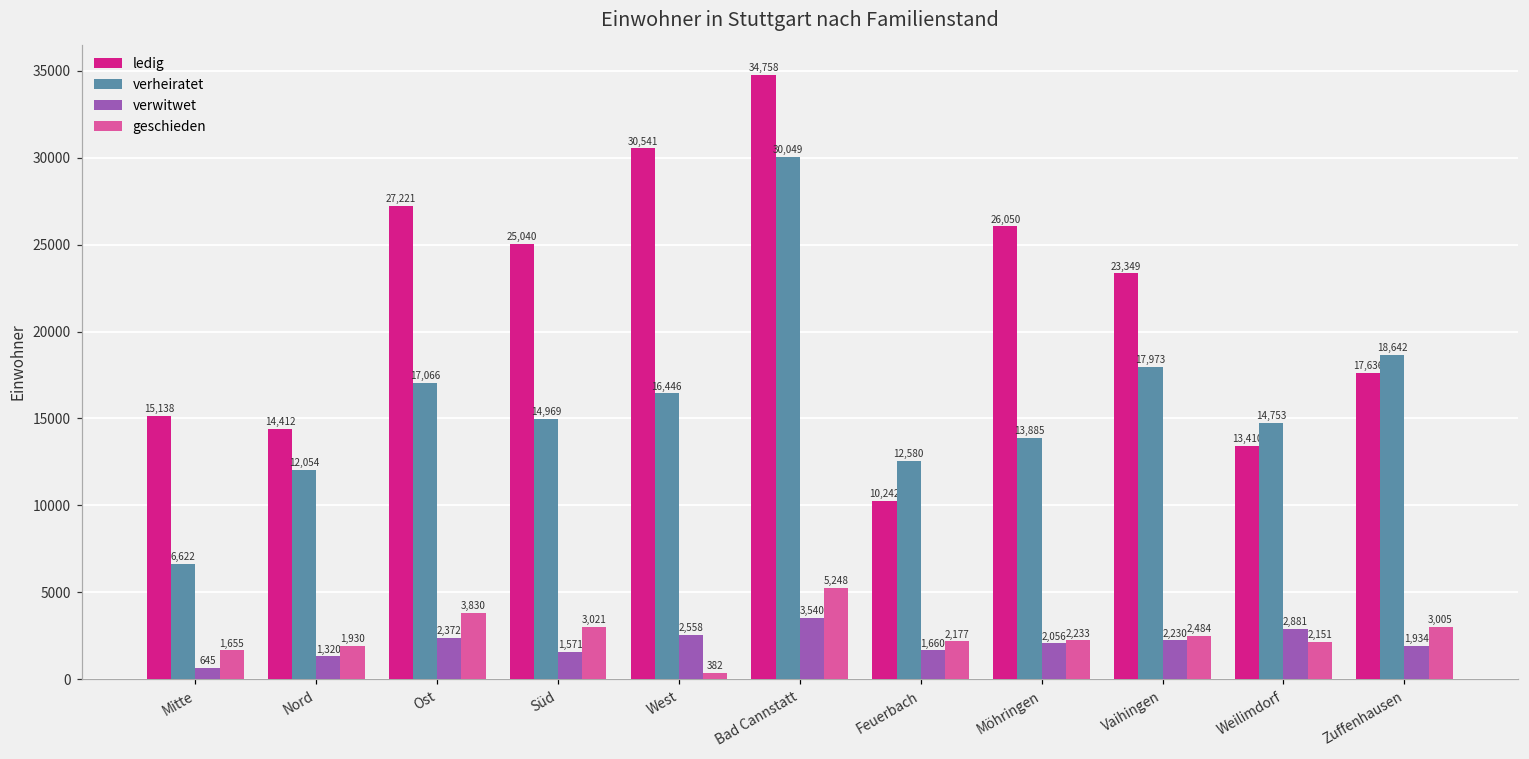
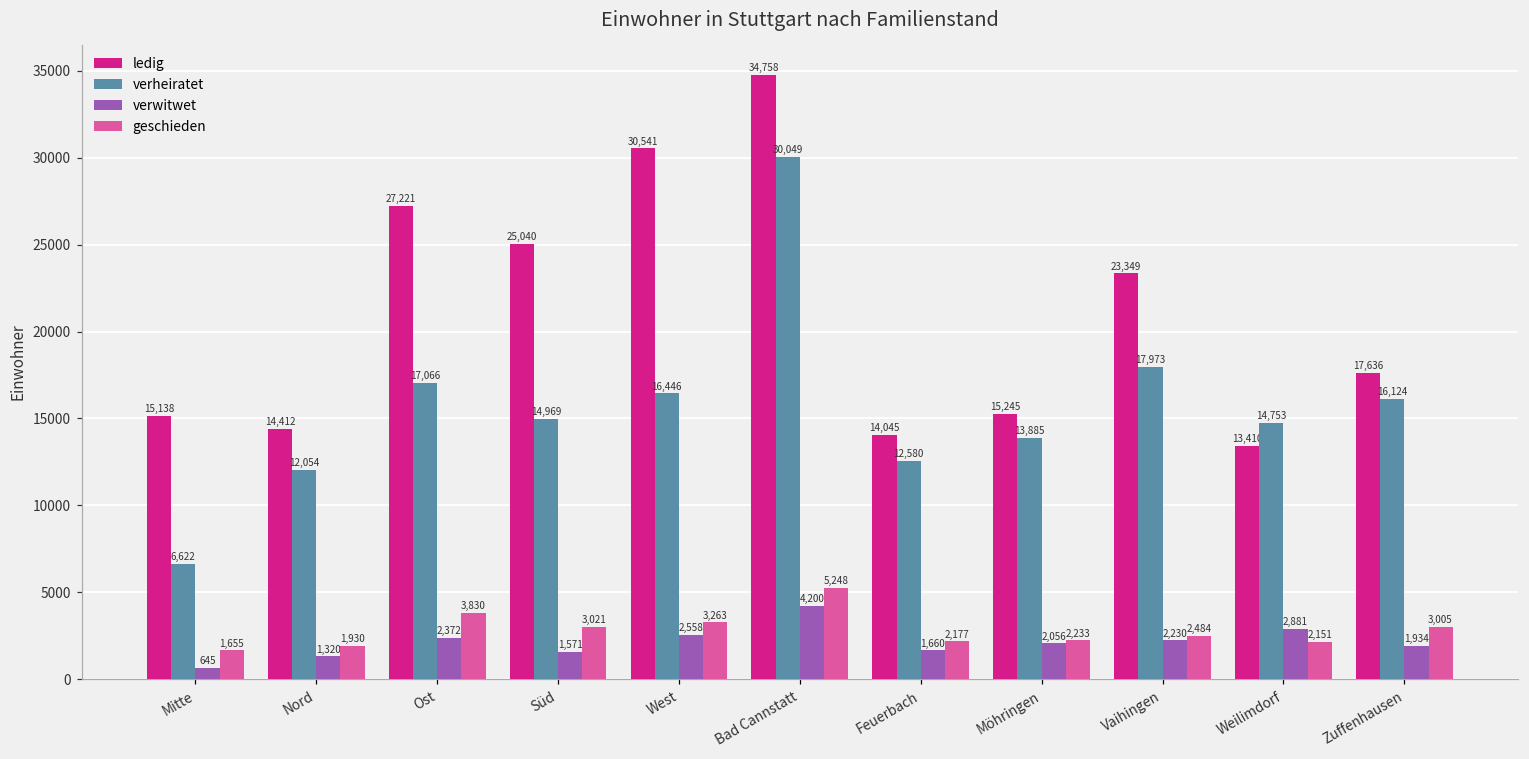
  {
    "ledig": {
      "Mitte": "15,138",
      "Nord": "14,412",
      "Ost": "27,221",
      "Süd": "25,040",
      "West": "30,541",
      "Bad Cannstatt": "34,758",
-     "Feuerbach": "10,242",
-     "Möhringen": "26,050",
+     "Feuerbach": "14,045",
+     "Möhringen": "15,245",
      "Vaihingen": "23,349",
      "Weilimdorf": "13,410",
      "Zuffenhausen": "17,636"
    },
    "verheiratet": {
      "Mitte": "6,622",
      "Nord": "12,054",
      "Ost": "17,066",
      "Süd": "14,969",
      "West": "16,446",
      "Bad Cannstatt": "30,049",
      "Feuerbach": "12,580",
      "Möhringen": "13,885",
      "Vaihingen": "17,973",
      "Weilimdorf": "14,753",
-     "Zuffenhausen": "18,642"
+     "Zuffenhausen": "16,124"
    },
    "verwitwet": {
      "Mitte": "645",
      "Nord": "1,320",
      "Ost": "2,372",
      "Süd": "1,571",
      "West": "2,558",
-     "Bad Cannstatt": "3,540",
+     "Bad Cannstatt": "4,200",
      "Feuerbach": "1,660",
      "Möhringen": "2,056",
      "Vaihingen": "2,230",
      "Weilimdorf": "2,881",
      "Zuffenhausen": "1,934"
    },
    "geschieden": {
      "Mitte": "1,655",
      "Nord": "1,930",
      "Ost": "3,830",
      "Süd": "3,021",
-     "West": "382",
+     "West": "3,263",
      "Bad Cannstatt": "5,248",
      "Feuerbach": "2,177",
      "Möhringen": "2,233",
      "Vaihingen": "2,484",
      "Weilimdorf": "2,151",
      "Zuffenhausen": "3,005"
    }
  }
